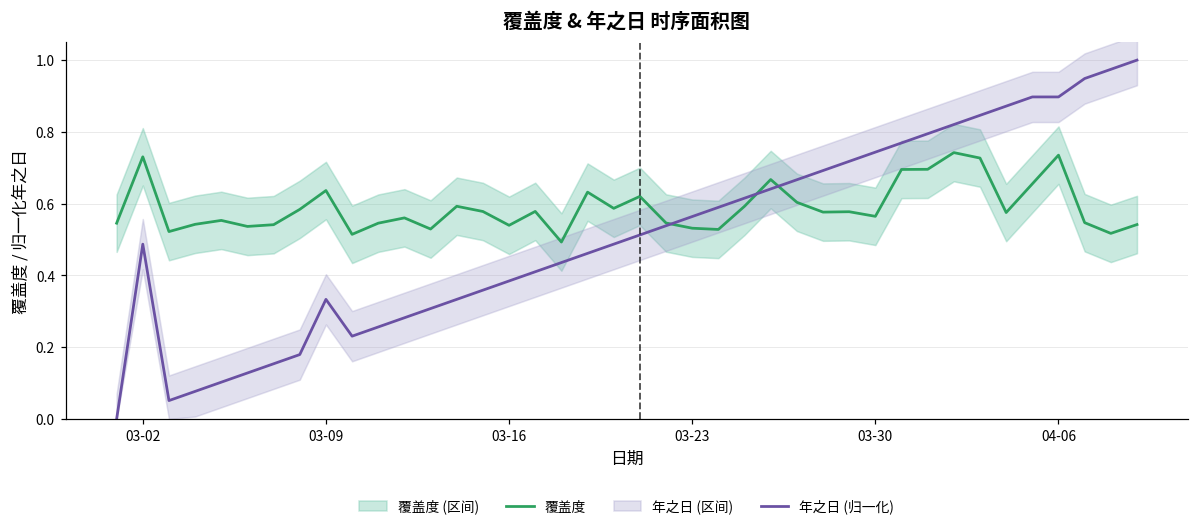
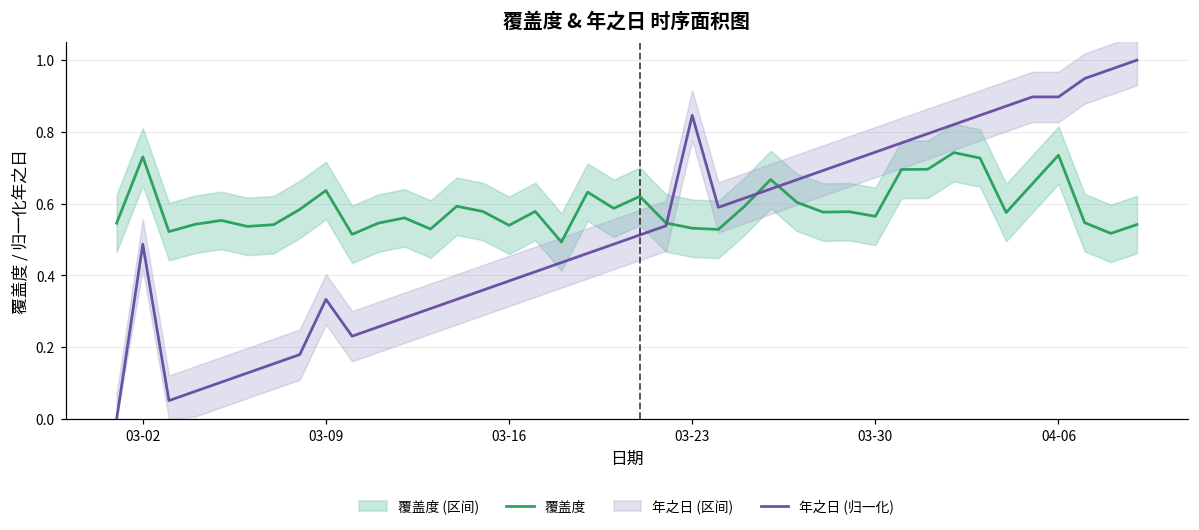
  {
    "覆盖度": {
      "03-02": 0.73,
      "03-09": 0.64,
      "03-16": 0.54,
      "03-23": 0.53,
      "03-30": 0.56,
      "04-06": 0.74
    },
    "年之日 (归一化)": {
      "03-02": 0.49,
      "03-09": 0.33,
      "03-16": 0.38,
-     "03-23": 0.56,
+     "03-23": 0.85,
      "03-30": 0.74,
      "04-06": 0.90
    }
  }
